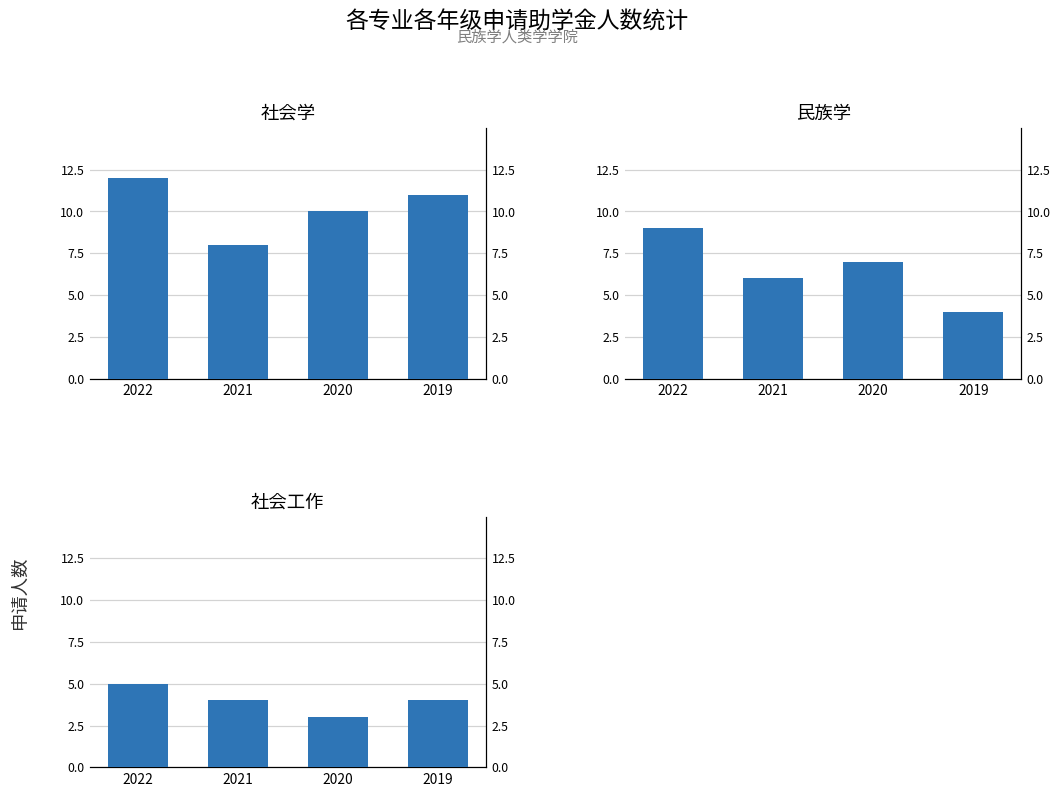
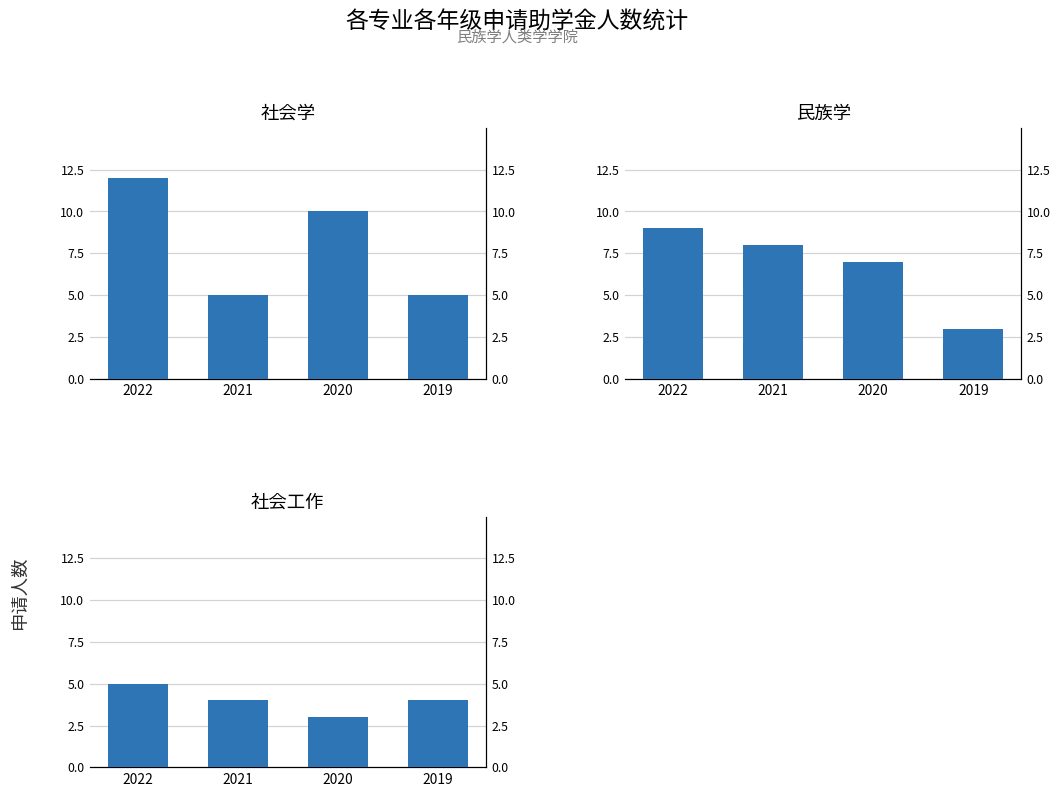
  {
    "社会学": {
      "2022": 12,
-     "2021": 8,
+     "2021": 5,
      "2020": 10,
-     "2019": 11
+     "2019": 5
    },
    "民族学": {
      "2022": 9,
-     "2021": 6,
+     "2021": 8,
      "2020": 7,
-     "2019": 4
+     "2019": 3
    },
    "社会工作": {
      "2022": 5.0,
      "2021": 4.0,
      "2020": 3.0,
      "2019": 4.0
    }
  }
